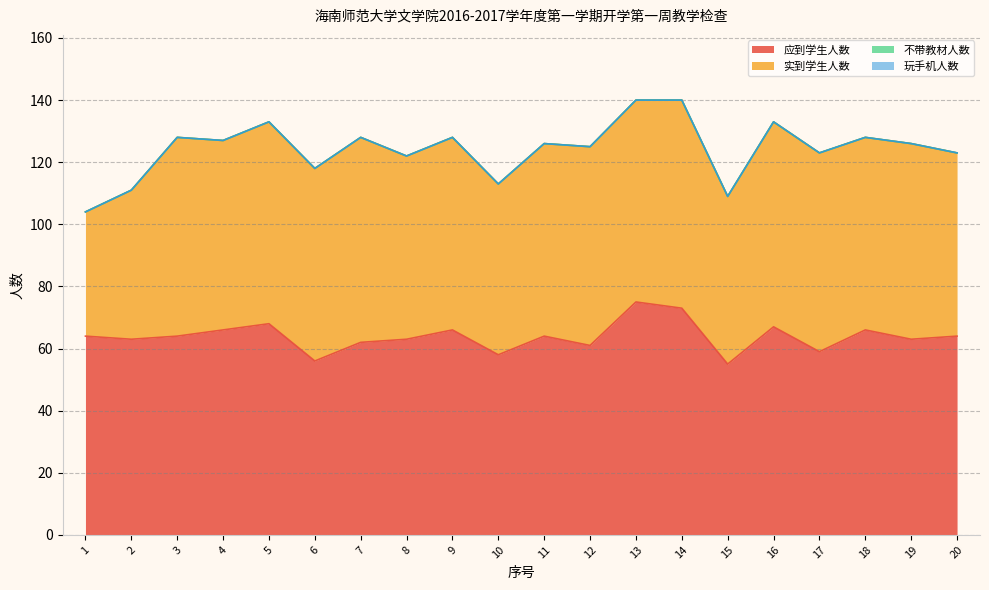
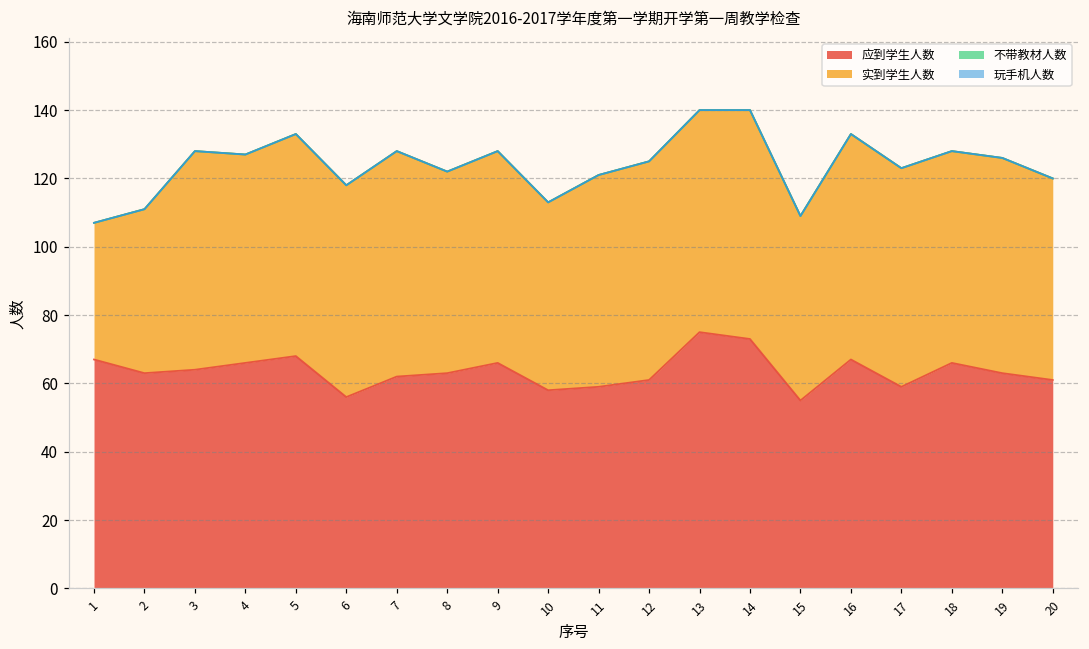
  {
    "应到学生人数": {
-     "1": 64,
+     "1": 67,
      "2": 63,
      "3": 64,
      "4": 66,
      "5": 68,
      "6": 56,
      "7": 62,
      "8": 63,
      "9": 66,
      "10": 58,
-     "11": 64,
+     "11": 59,
      "12": 61,
      "13": 75,
      "14": 73,
      "15": 55,
      "16": 67,
      "17": 59,
      "18": 66,
      "19": 63,
-     "20": 64
+     "20": 61
    }
  }
